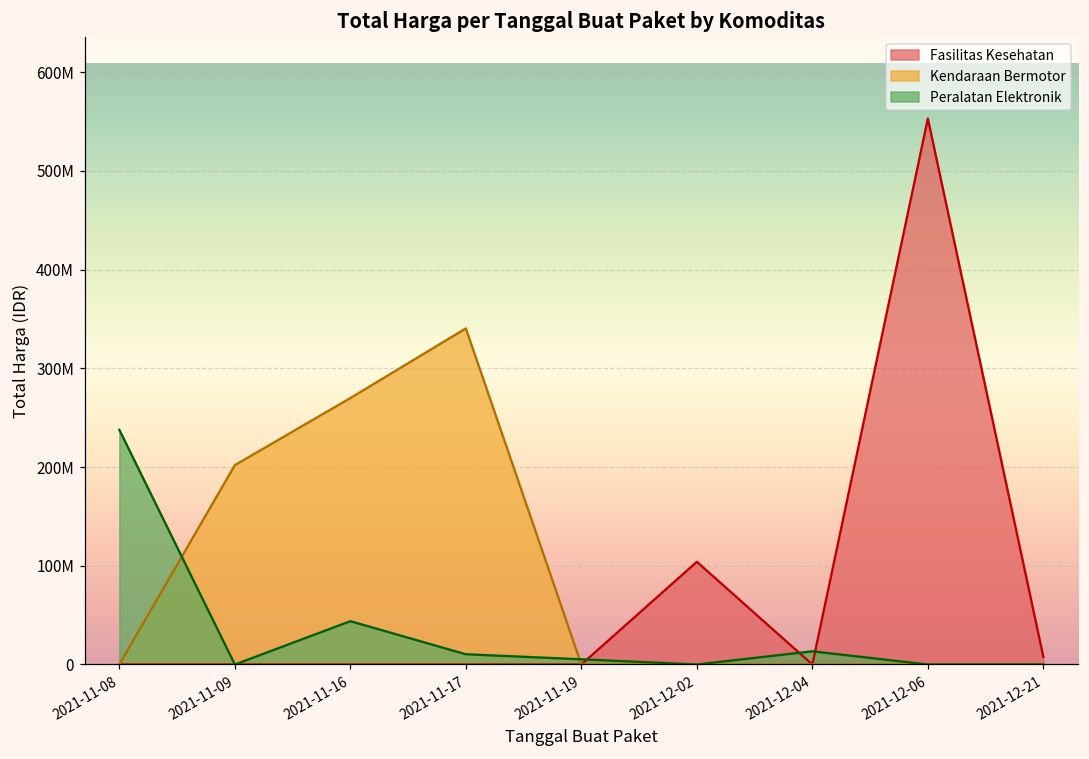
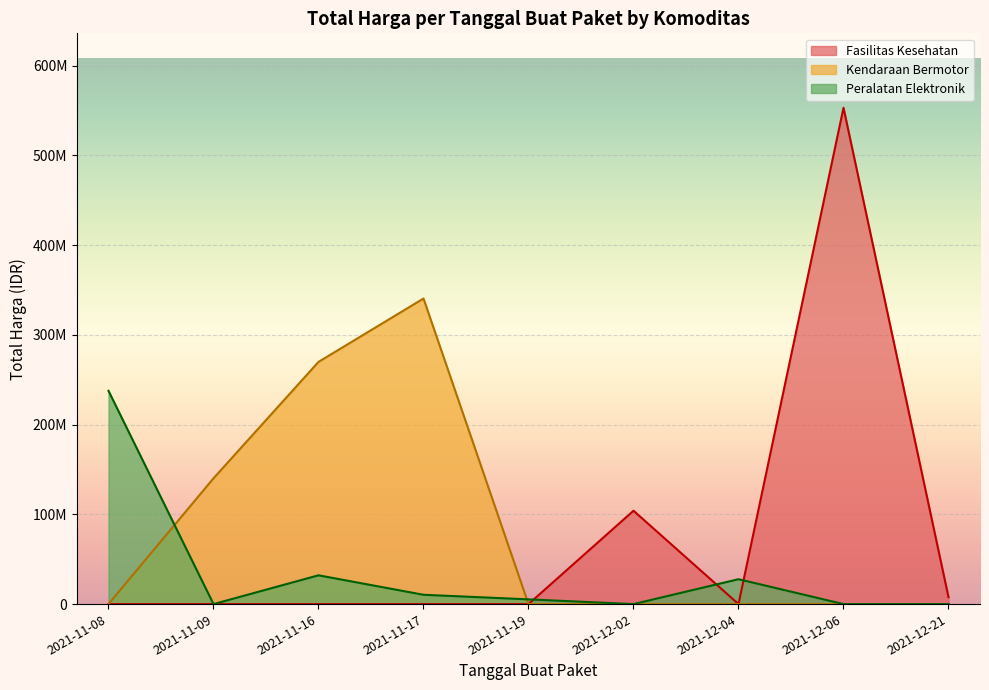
  {
    "Fasilitas Kesehatan": {
      "2021-11-16": 0,
      "2021-11-17": 0,
      "2021-12-02": 100000000,
      "2021-12-06": 550000000,
      "2021-12-21": 10000000
    },
    "Kendaraan Bermotor": {
-     "2021-11-09": 200000000,
+     "2021-11-09": 140000000,
      "2021-11-16": 270000000,
      "2021-11-17": 340000000
    },
    "Peralatan Elektronik": {
      "2021-11-08": 240000000,
-     "2021-11-16": 40000000,
+     "2021-11-16": 30000000,
      "2021-11-17": 10000000,
      "2021-11-19": 10000000,
-     "2021-12-04": 10000000
+     "2021-12-04": 30000000
    }
  }
